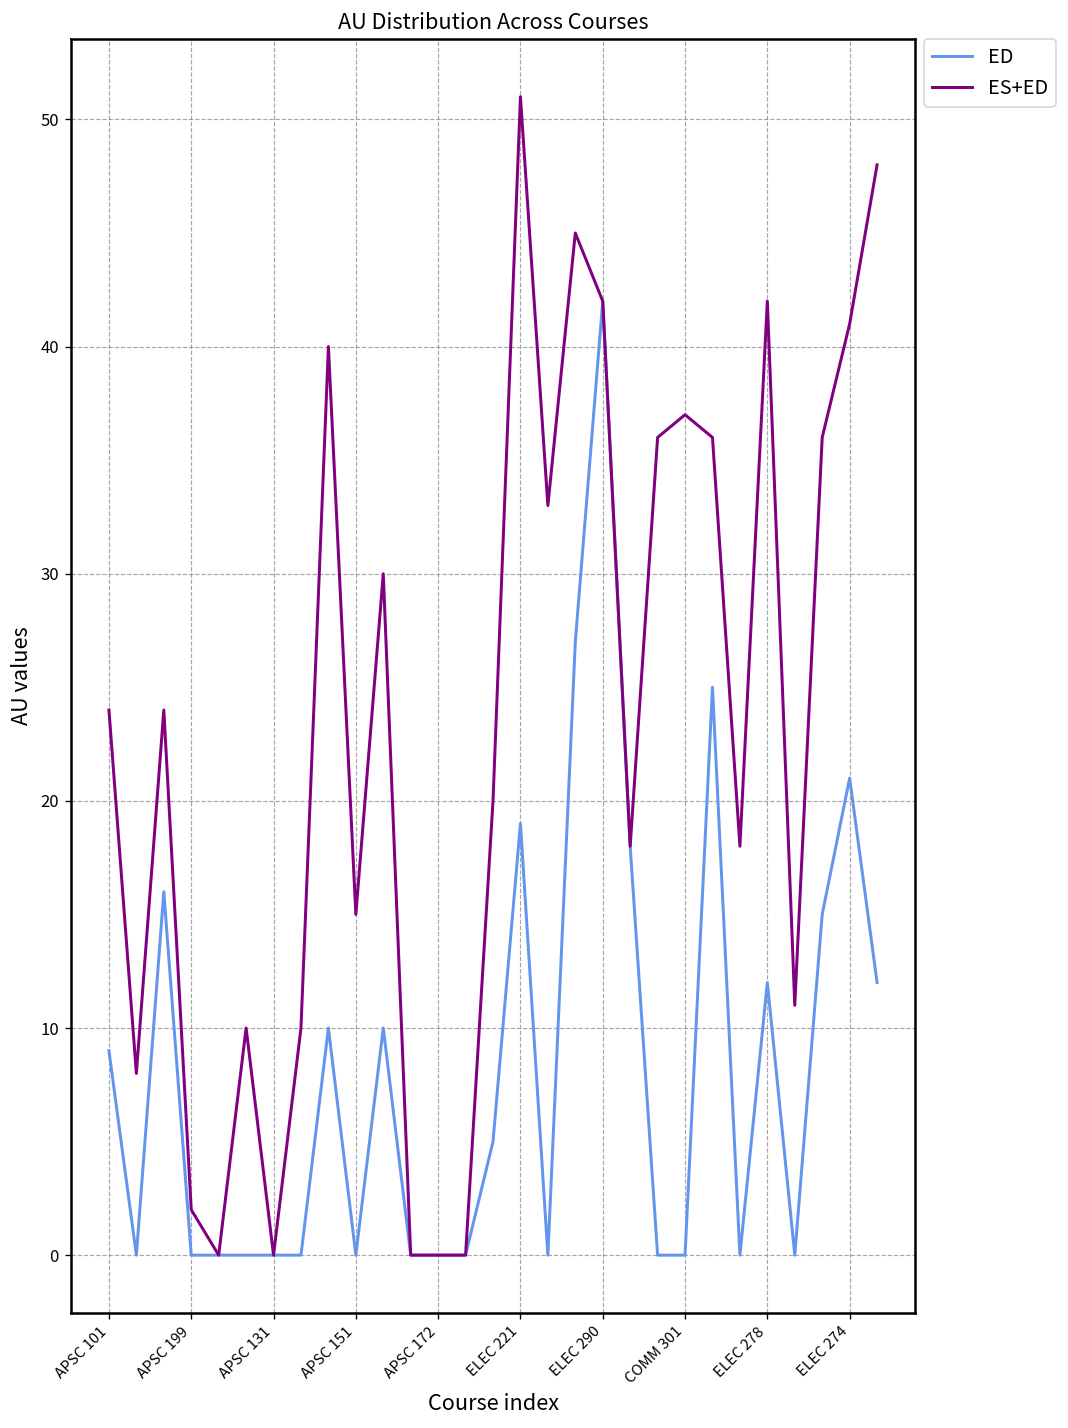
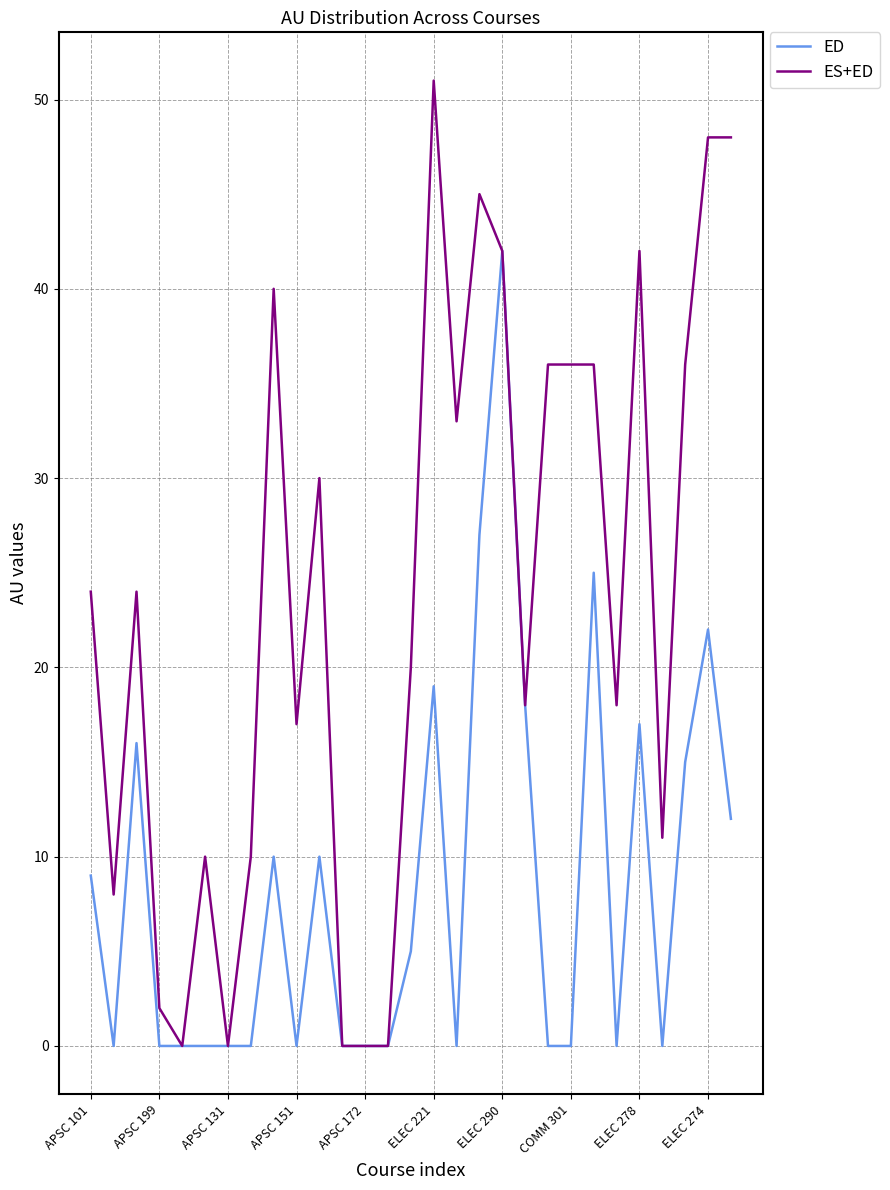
  {
    "ED": {
      "APSC 101": 9,
      "APSC 199": 0,
      "APSC 151": 0,
      "ELEC 221": 19,
      "COMM 301": 0,
-     "ELEC 278": 12,
-     "ELEC 274": 21
+     "ELEC 278": 17,
+     "ELEC 274": 22
    },
    "ES+ED": {
      "APSC 101": 24,
      "APSC 199": 2,
-     "APSC 151": 15,
+     "APSC 151": 17,
      "ELEC 221": 51,
-     "COMM 301": 37,
+     "COMM 301": 36,
      "ELEC 278": 42,
-     "ELEC 274": 41
+     "ELEC 274": 48
    }
  }
